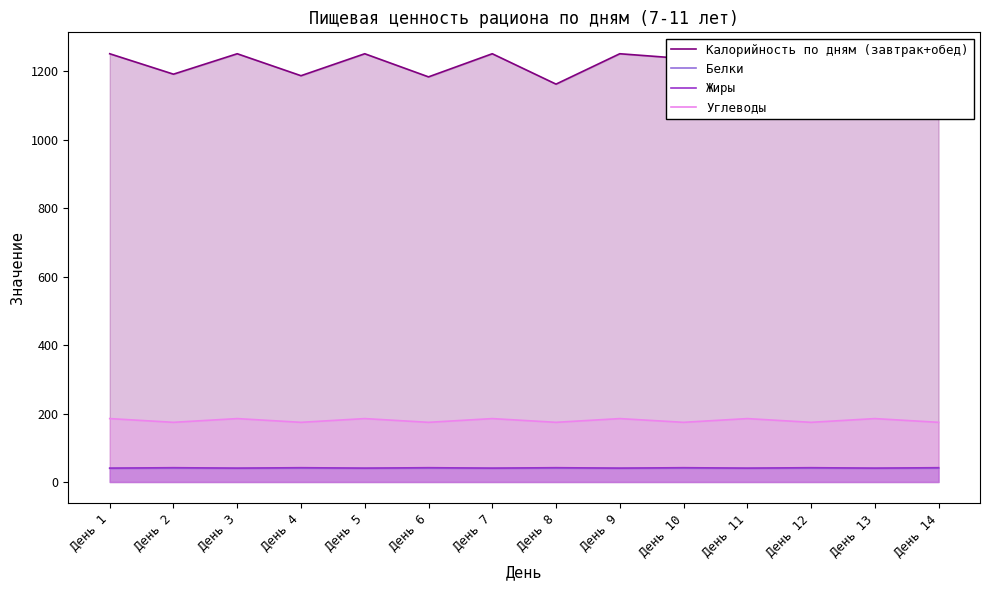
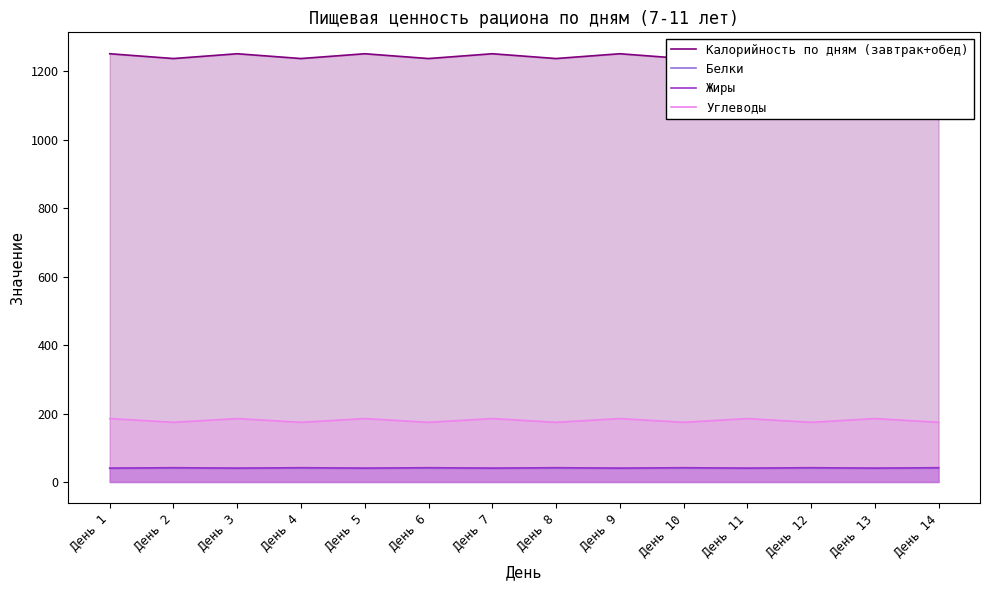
  {
    "Калорийность по дням (завтрак+обед)": {
      "День 1": 1250,
-     "День 2": 1190,
+     "День 2": 1240,
      "День 3": 1250,
-     "День 4": 1190,
+     "День 4": 1240,
      "День 5": 1250,
-     "День 6": 1180,
+     "День 6": 1240,
      "День 7": 1250,
-     "День 8": 1160,
+     "День 8": 1240,
      "День 9": 1250
    },
    "Жиры": {
      "День 1": 40,
      "День 2": 40,
      "День 3": 40,
      "День 4": 40,
      "День 5": 40,
      "День 6": 40,
      "День 7": 40,
      "День 8": 40,
      "День 9": 40,
      "День 10": 40,
      "День 11": 40,
      "День 12": 40,
      "День 13": 40,
      "День 14": 40
    },
    "Углеводы": {
      "День 1": 190,
      "День 2": 170,
      "День 3": 190,
      "День 4": 170,
      "День 5": 190,
      "День 6": 170,
      "День 7": 190,
      "День 8": 170,
      "День 9": 190,
      "День 10": 170,
      "День 11": 190,
      "День 12": 170,
      "День 13": 190,
      "День 14": 170
    }
  }
